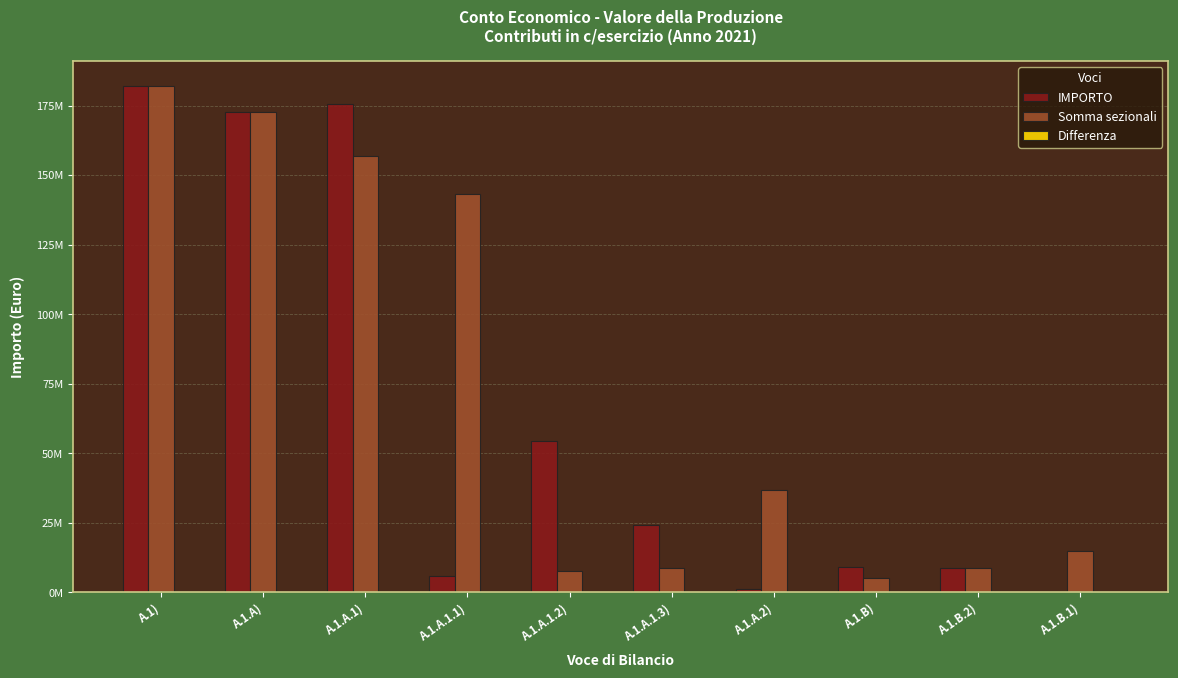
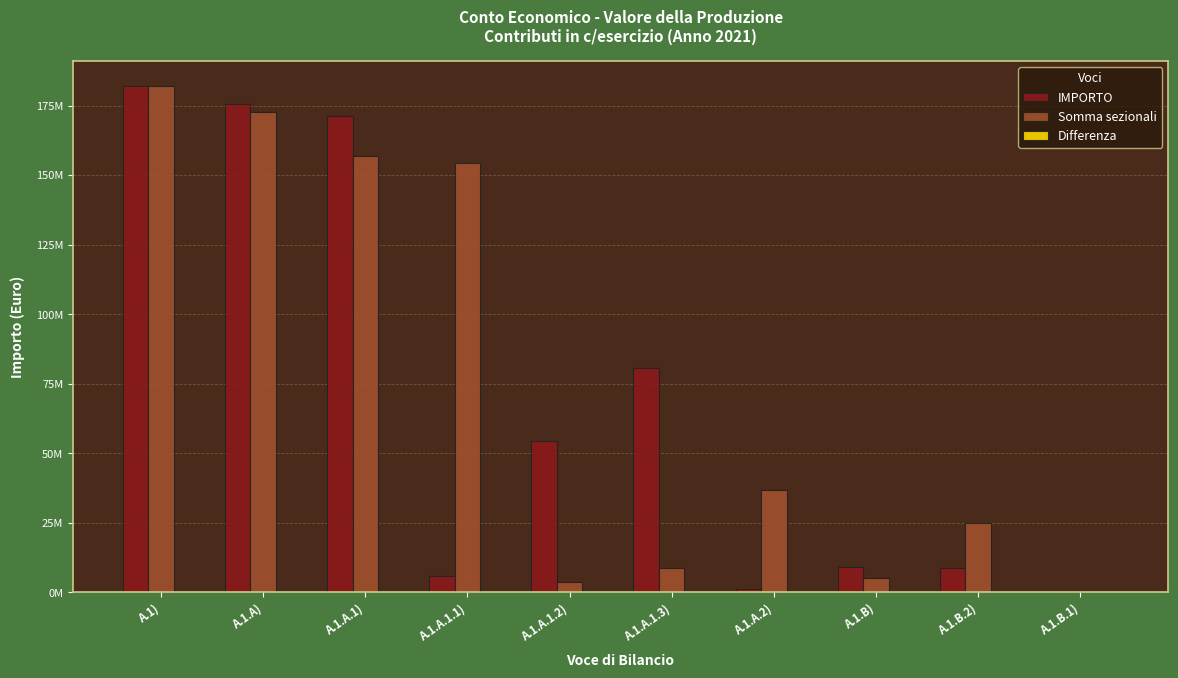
  {
    "IMPORTO": {
      "A.1)": 182000000,
-     "A.1.A)": 173000000,
-     "A.1.A.1)": 176000000,
+     "A.1.A)": 176000000,
+     "A.1.A.1)": 171000000,
      "A.1.A.1.1)": 6000000,
      "A.1.A.1.2)": 54000000,
-     "A.1.A.1.3)": 24000000,
+     "A.1.A.1.3)": 81000000,
      "A.1.A.2)": 1000000,
      "A.1.B)": 9000000,
      "A.1.B.2)": 9000000
    },
    "Somma sezionali": {
      "A.1)": 182000000,
      "A.1.A)": 173000000,
      "A.1.A.1)": 157000000,
-     "A.1.A.1.1)": 143000000,
-     "A.1.A.1.2)": 8000000,
+     "A.1.A.1.1)": 154000000,
+     "A.1.A.1.2)": 4000000,
      "A.1.A.1.3)": 9000000,
      "A.1.A.2)": 37000000,
      "A.1.B)": 5000000,
-     "A.1.B.2)": 9000000,
-     "A.1.B.1)": 15000000
+     "A.1.B.2)": 25000000,
+     "A.1.B.1)": 0
    },
    "Differenza": {
      "A.1)": 0,
      "A.1.A)": 0,
      "A.1.A.1)": 0,
      "A.1.A.1.1)": 0,
      "A.1.A.1.2)": 0,
      "A.1.A.1.3)": 0,
      "A.1.A.2)": 0,
      "A.1.B)": 0,
      "A.1.B.2)": 0,
      "A.1.B.1)": 0
    }
  }
